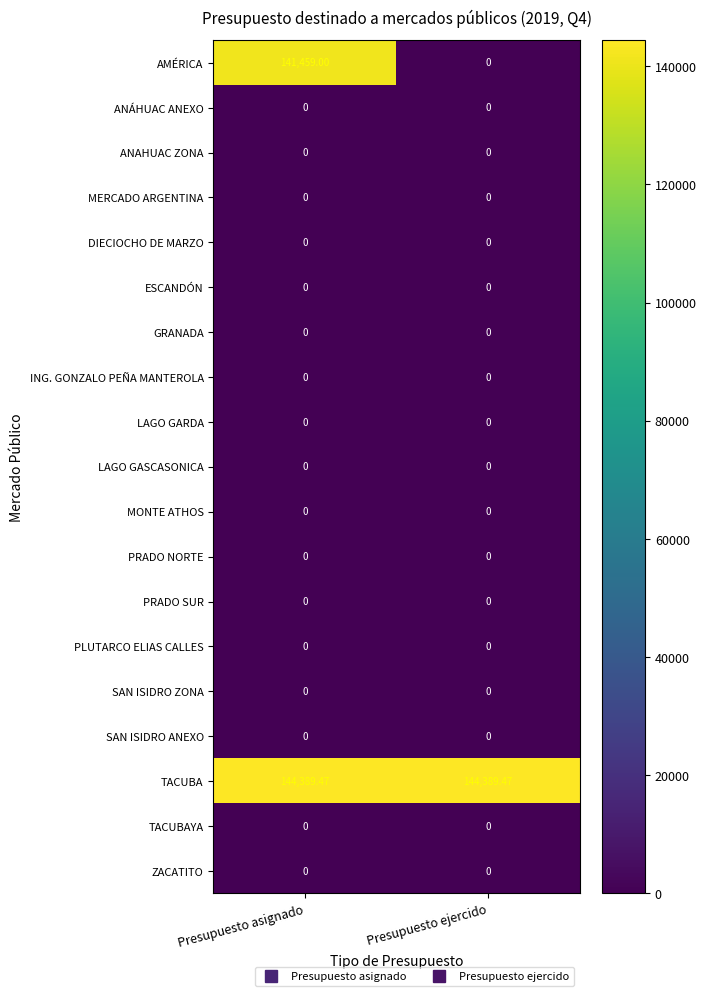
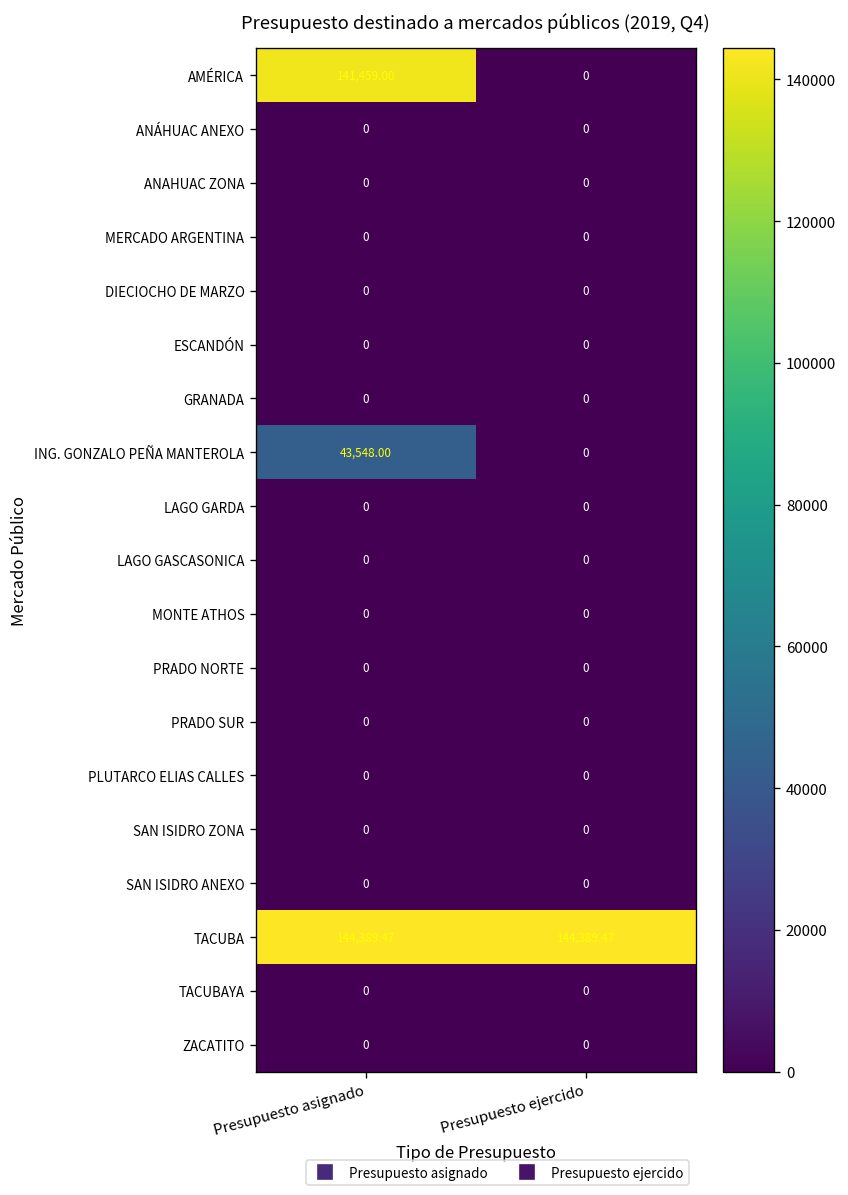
  {
    "AMÉRICA": {
      "Presupuesto ejercido": "0"
    },
    "ANÁHUAC ANEXO": {
      "Presupuesto asignado": "0",
      "Presupuesto ejercido": "0"
    },
    "ANAHUAC ZONA": {
      "Presupuesto asignado": "0",
      "Presupuesto ejercido": "0"
    },
    "MERCADO ARGENTINA": {
      "Presupuesto asignado": "0",
      "Presupuesto ejercido": "0"
    },
    "DIECIOCHO DE MARZO": {
      "Presupuesto asignado": "0",
      "Presupuesto ejercido": "0"
    },
    "ESCANDÓN": {
      "Presupuesto asignado": "0",
      "Presupuesto ejercido": "0"
    },
    "GRANADA": {
      "Presupuesto asignado": "0",
      "Presupuesto ejercido": "0"
    },
    "ING. GONZALO PEÑA MANTEROLA": {
-     "Presupuesto asignado": "0",
+     "Presupuesto asignado": "43,548.00",
      "Presupuesto ejercido": "0"
    },
    "LAGO GARDA": {
      "Presupuesto asignado": "0",
      "Presupuesto ejercido": "0"
    },
    "LAGO GASCASONICA": {
      "Presupuesto asignado": "0",
      "Presupuesto ejercido": "0"
    },
    "MONTE ATHOS": {
      "Presupuesto asignado": "0",
      "Presupuesto ejercido": "0"
    },
    "PRADO NORTE": {
      "Presupuesto asignado": "0",
      "Presupuesto ejercido": "0"
    },
    "PRADO SUR": {
      "Presupuesto asignado": "0",
      "Presupuesto ejercido": "0"
    },
    "PLUTARCO ELIAS CALLES": {
      "Presupuesto asignado": "0",
      "Presupuesto ejercido": "0"
    },
    "SAN ISIDRO ZONA": {
      "Presupuesto asignado": "0",
      "Presupuesto ejercido": "0"
    },
    "SAN ISIDRO ANEXO": {
      "Presupuesto asignado": "0",
      "Presupuesto ejercido": "0"
    },
    "TACUBAYA": {
      "Presupuesto asignado": "0",
      "Presupuesto ejercido": "0"
    },
    "ZACATITO": {
      "Presupuesto asignado": "0",
      "Presupuesto ejercido": "0"
    }
  }
